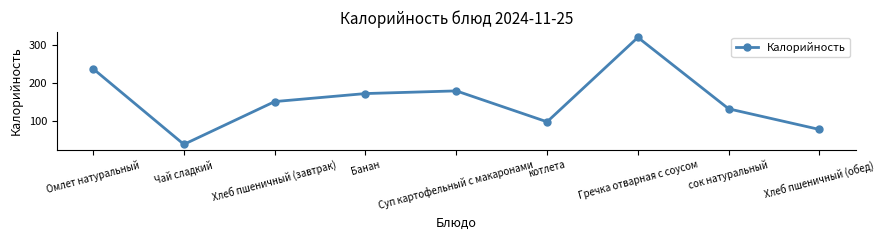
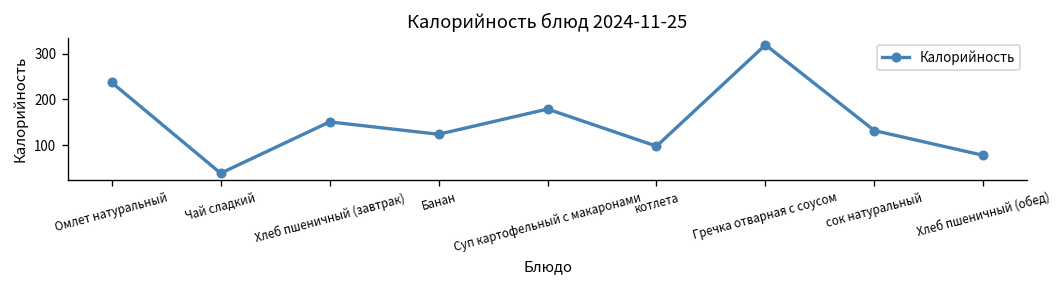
  {
    "Омлет натуральный": 240,
    "Чай сладкий": 40,
    "Хлеб пшеничный (завтрак)": 150,
-   "Банан": 170,
+   "Банан": 120,
    "Суп картофельный с макаронами": 180,
    "котлета": 100,
    "Гречка отварная с соусом": 320,
    "сок натуральный": 130,
    "Хлеб пшеничный (обед)": 80
  }
